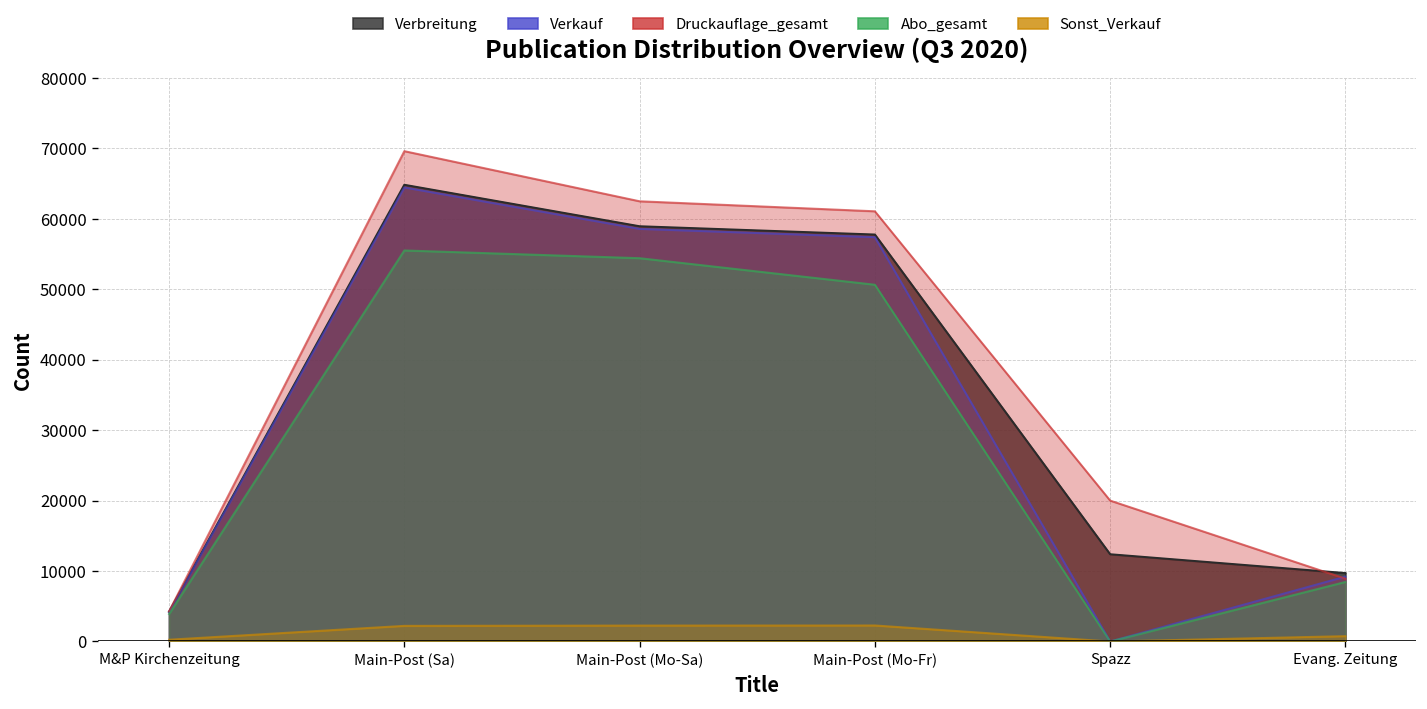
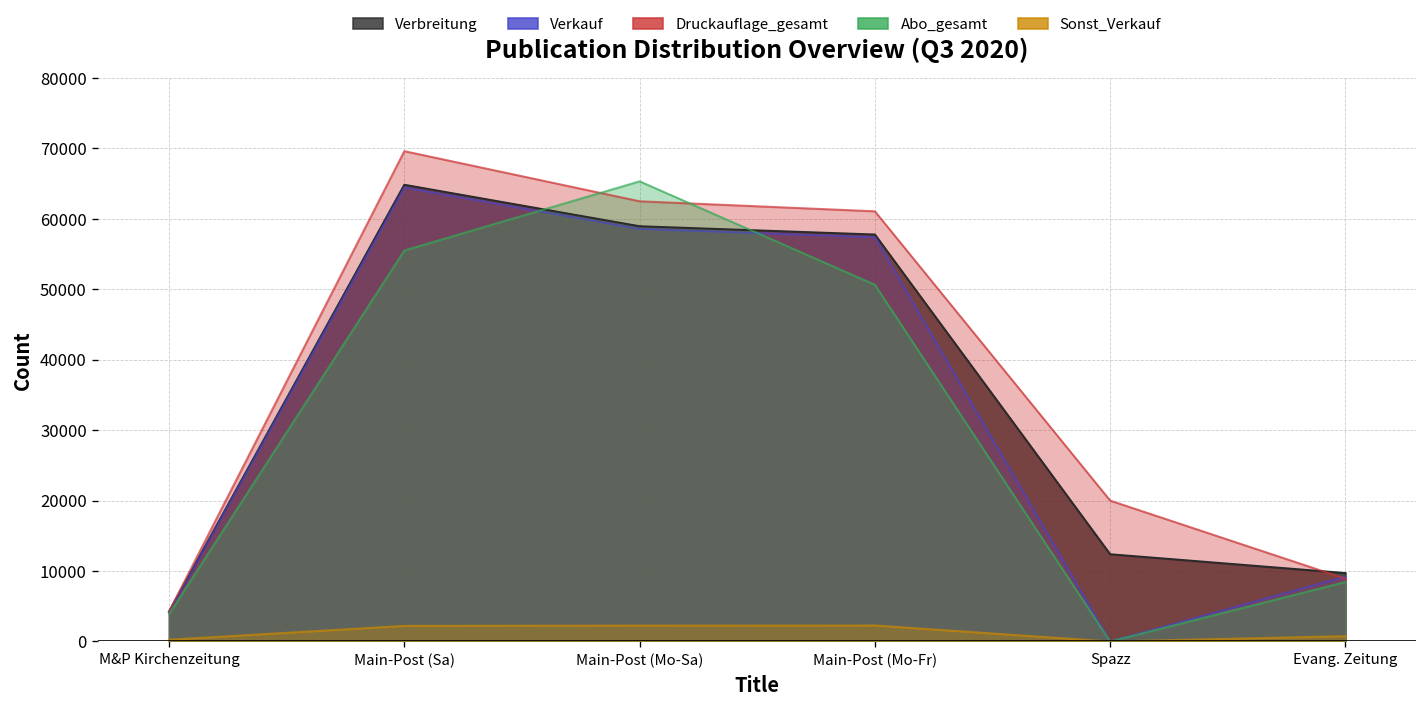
  {
    "Verbreitung": {
      "Spazz": 12000,
      "Evang. Zeitung": 10000
    },
    "Abo_gesamt": {
      "Main-Post (Sa)": 56000,
-     "Main-Post (Mo-Sa)": 54000,
+     "Main-Post (Mo-Sa)": 65000,
      "Main-Post (Mo-Fr)": 51000,
      "Evang. Zeitung": 8000
    }
  }
